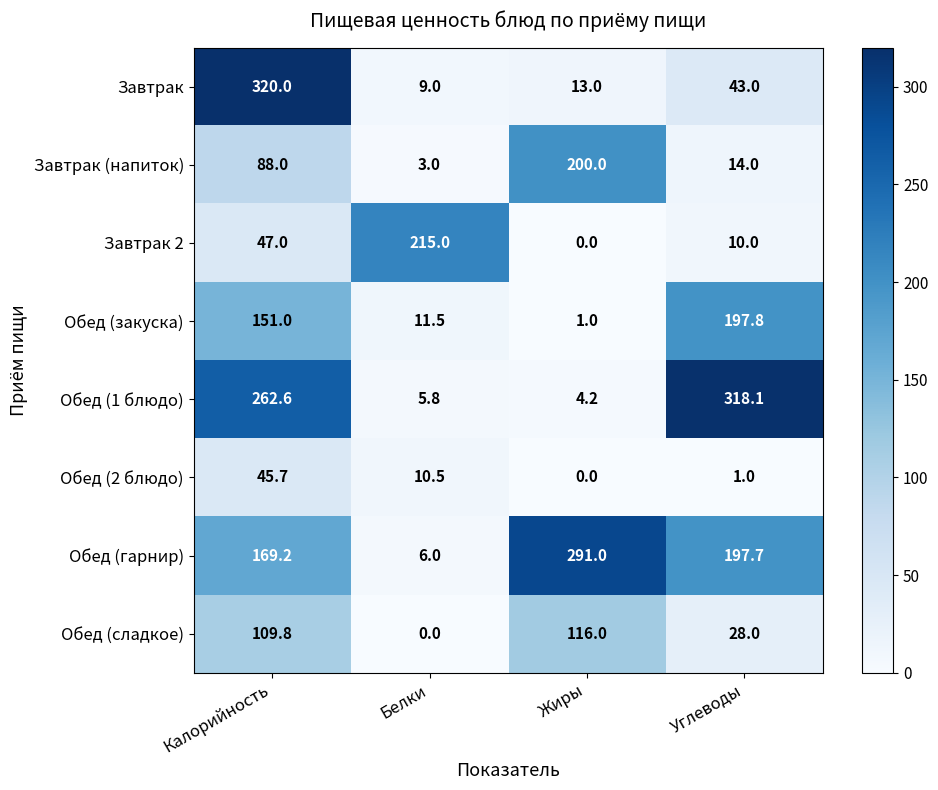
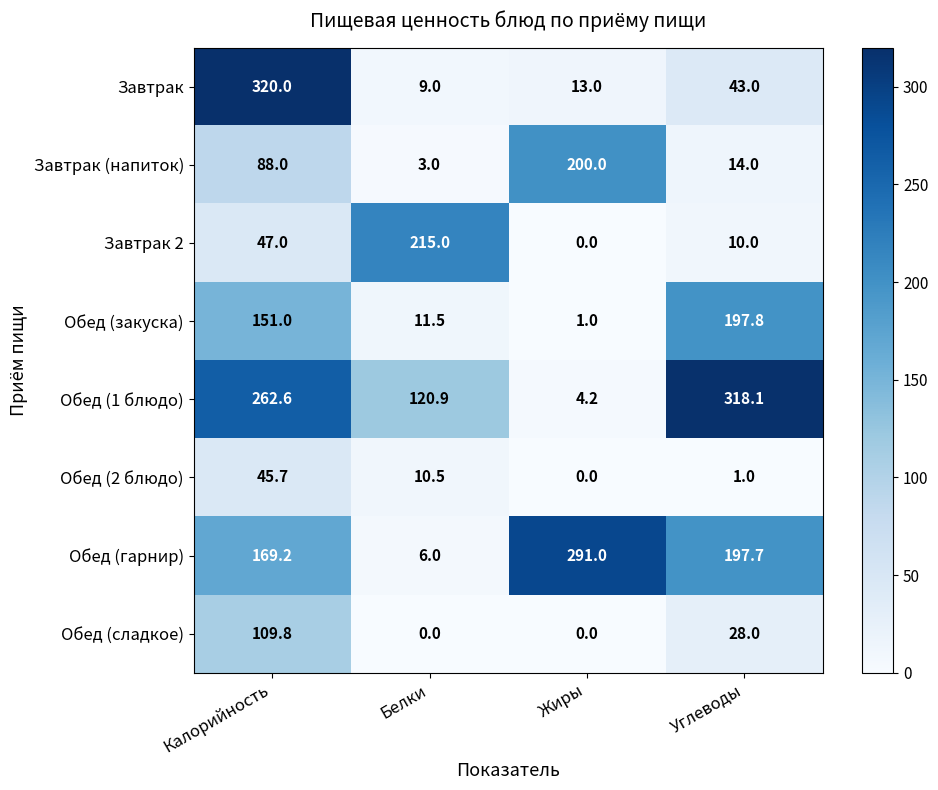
  {
    "Завтрак": {
      "Калорийность": 320.0,
      "Белки": 9.0,
      "Жиры": 13.0,
      "Углеводы": 43.0
    },
    "Завтрак (напиток)": {
      "Калорийность": 88.0,
      "Белки": 3.0,
      "Жиры": 200.0,
      "Углеводы": 14.0
    },
    "Завтрак 2": {
      "Калорийность": 47.0,
      "Белки": 215.0,
      "Жиры": 0.0,
      "Углеводы": 10.0
    },
    "Обед (закуска)": {
      "Калорийность": 151.0,
      "Белки": 11.5,
      "Жиры": 1.0,
      "Углеводы": 197.8
    },
    "Обед (1 блюдо)": {
      "Калорийность": 262.6,
-     "Белки": 5.8,
+     "Белки": 120.9,
      "Жиры": 4.2,
      "Углеводы": 318.1
    },
    "Обед (2 блюдо)": {
      "Калорийность": 45.7,
      "Белки": 10.5,
      "Жиры": 0.0,
      "Углеводы": 1.0
    },
    "Обед (гарнир)": {
      "Калорийность": 169.2,
      "Белки": 6.0,
      "Жиры": 291.0,
      "Углеводы": 197.7
    },
    "Обед (сладкое)": {
      "Калорийность": 109.8,
      "Белки": 0.0,
-     "Жиры": 116.0,
+     "Жиры": 0.0,
      "Углеводы": 28.0
    }
  }
